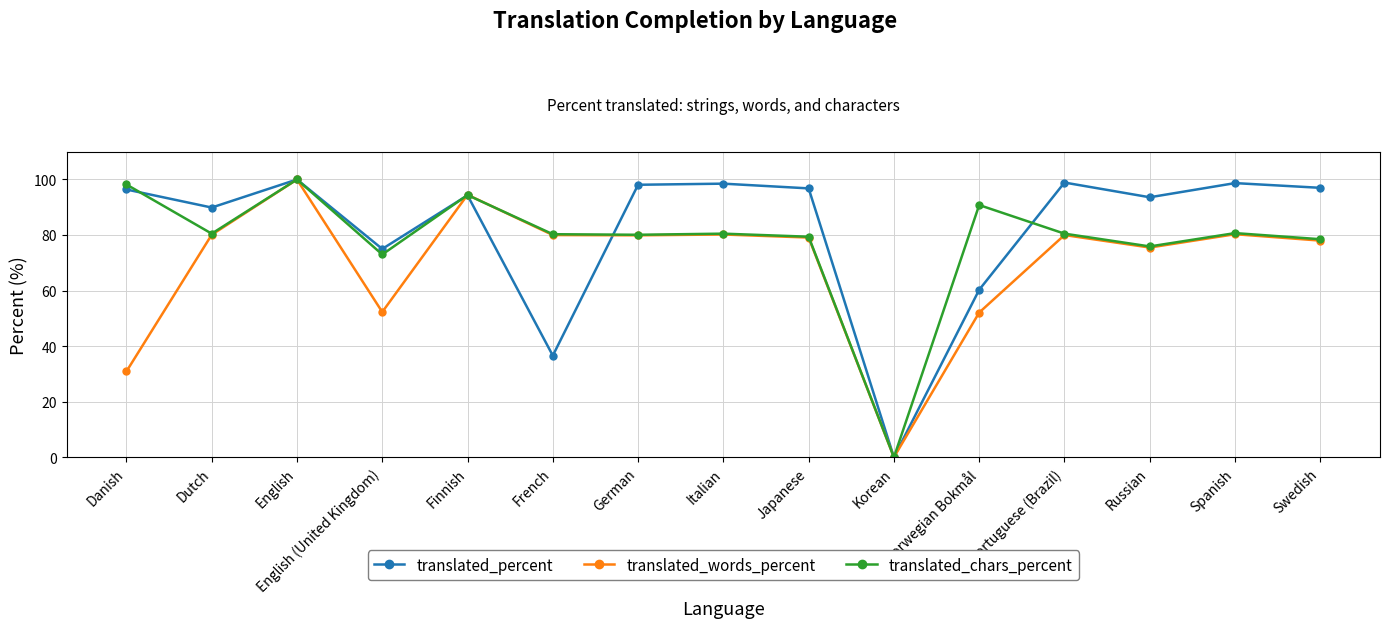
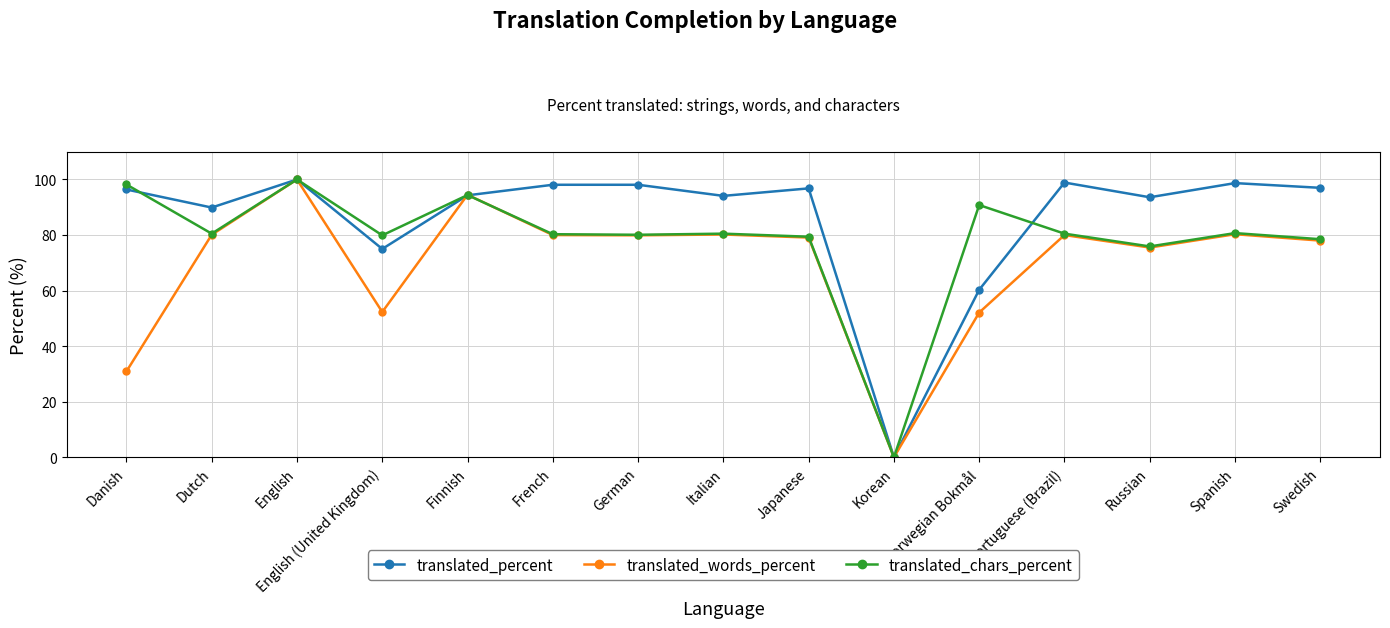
  {
    "translated_percent": {
      "Danish": 96,
      "Dutch": 90,
      "English (United Kingdom)": 75,
-     "French": 37,
+     "French": 98,
      "German": 98,
-     "Italian": 99,
+     "Italian": 94,
      "Japanese": 97,
      "Norwegian Bokmål": 60,
      "Portuguese (Brazil)": 99,
      "Russian": 94,
      "Spanish": 99,
      "Swedish": 97
    },
    "translated_words_percent": {
      "Danish": 31,
      "English (United Kingdom)": 52,
      "Norwegian Bokmål": 52
    },
    "translated_chars_percent": {
      "Danish": 98,
-     "English (United Kingdom)": 73,
+     "English (United Kingdom)": 80,
      "Norwegian Bokmål": 91
    }
  }
